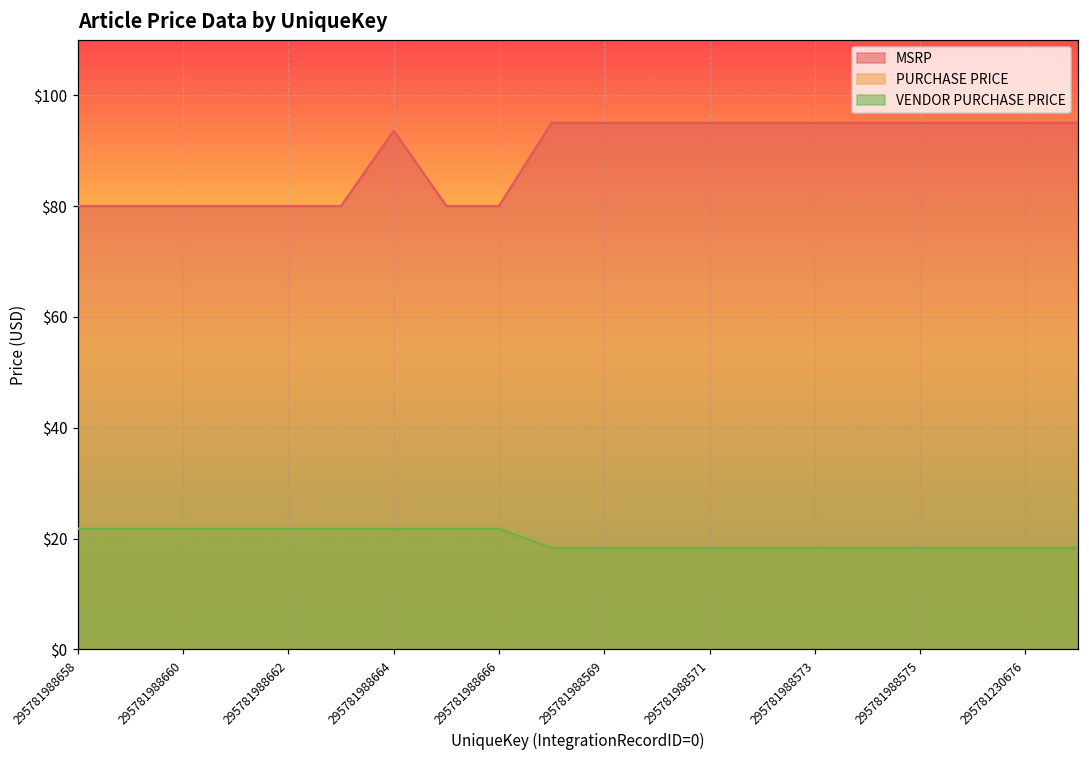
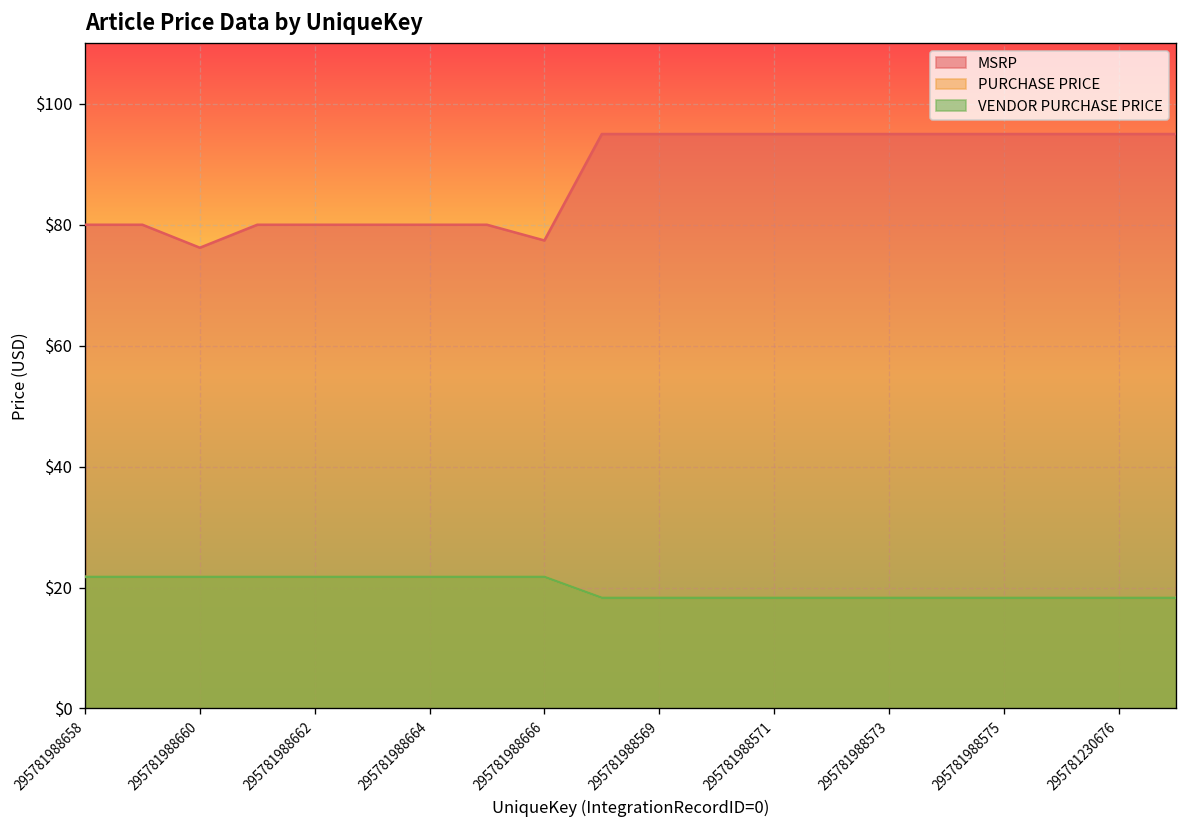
  {
    "MSRP": {
      "295781988658": "$80",
-     "295781988660": "$80",
+     "295781988660": "$76",
      "295781988662": "$80",
-     "295781988664": "$94",
-     "295781988666": "$80",
+     "295781988664": "$80",
+     "295781988666": "$77",
      "295781988569": "$95",
      "295781988571": "$95",
      "295781988573": "$95",
      "295781988575": "$95",
      "295781230676": "$95"
    },
    "VENDOR PURCHASE PRICE": {
      "295781988658": "$22",
      "295781988660": "$22",
      "295781988662": "$22",
      "295781988664": "$22",
      "295781988666": "$22",
      "295781988569": "$18",
      "295781988571": "$18",
      "295781988573": "$18",
      "295781988575": "$18",
      "295781230676": "$18"
    }
  }
